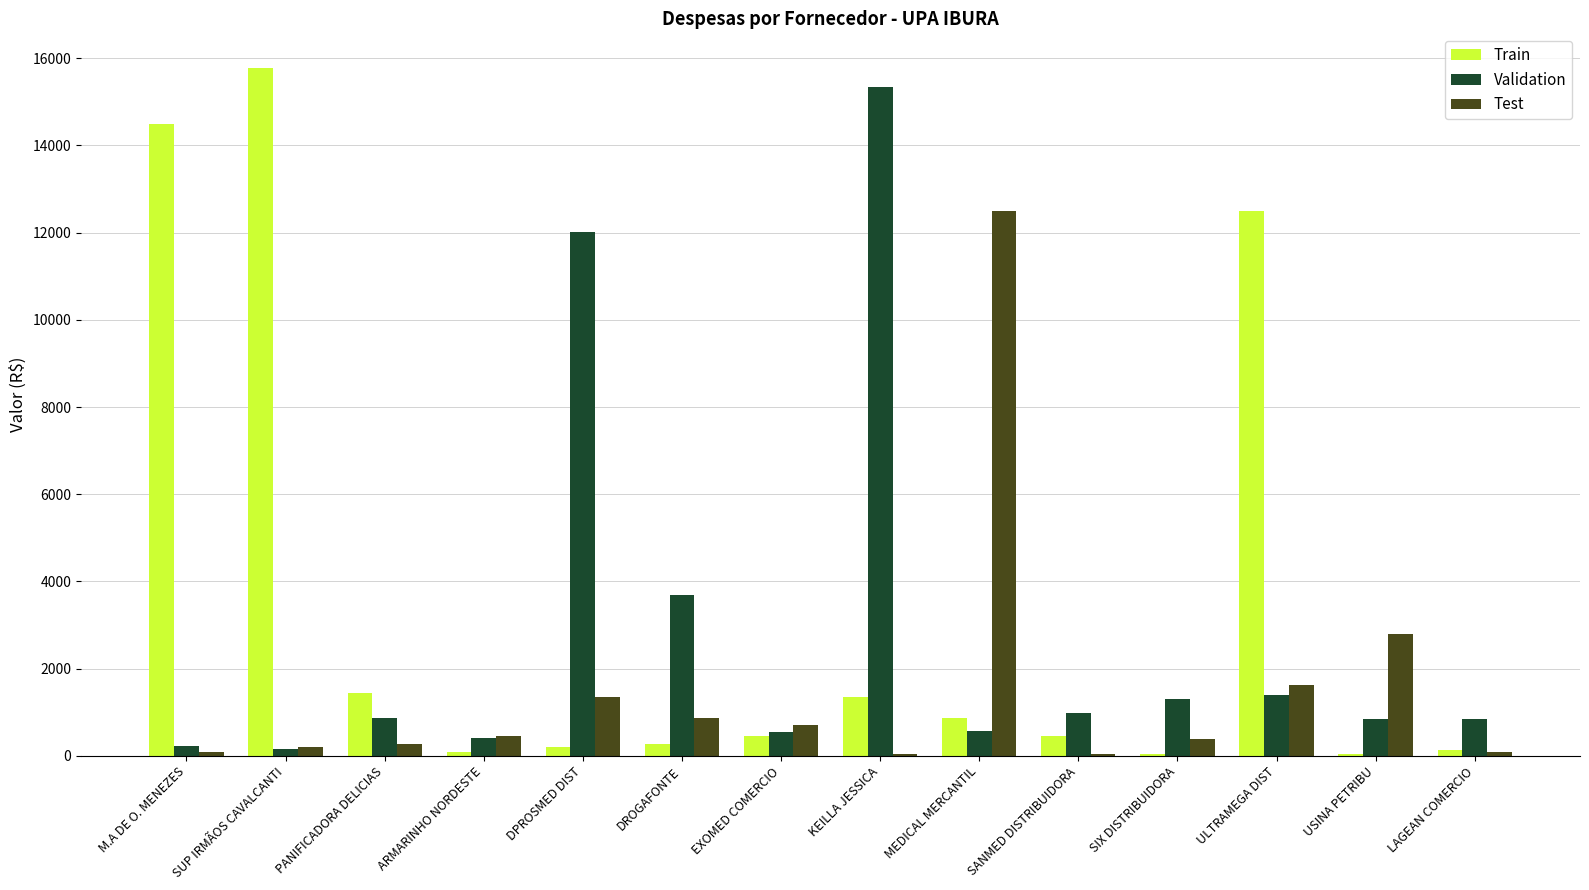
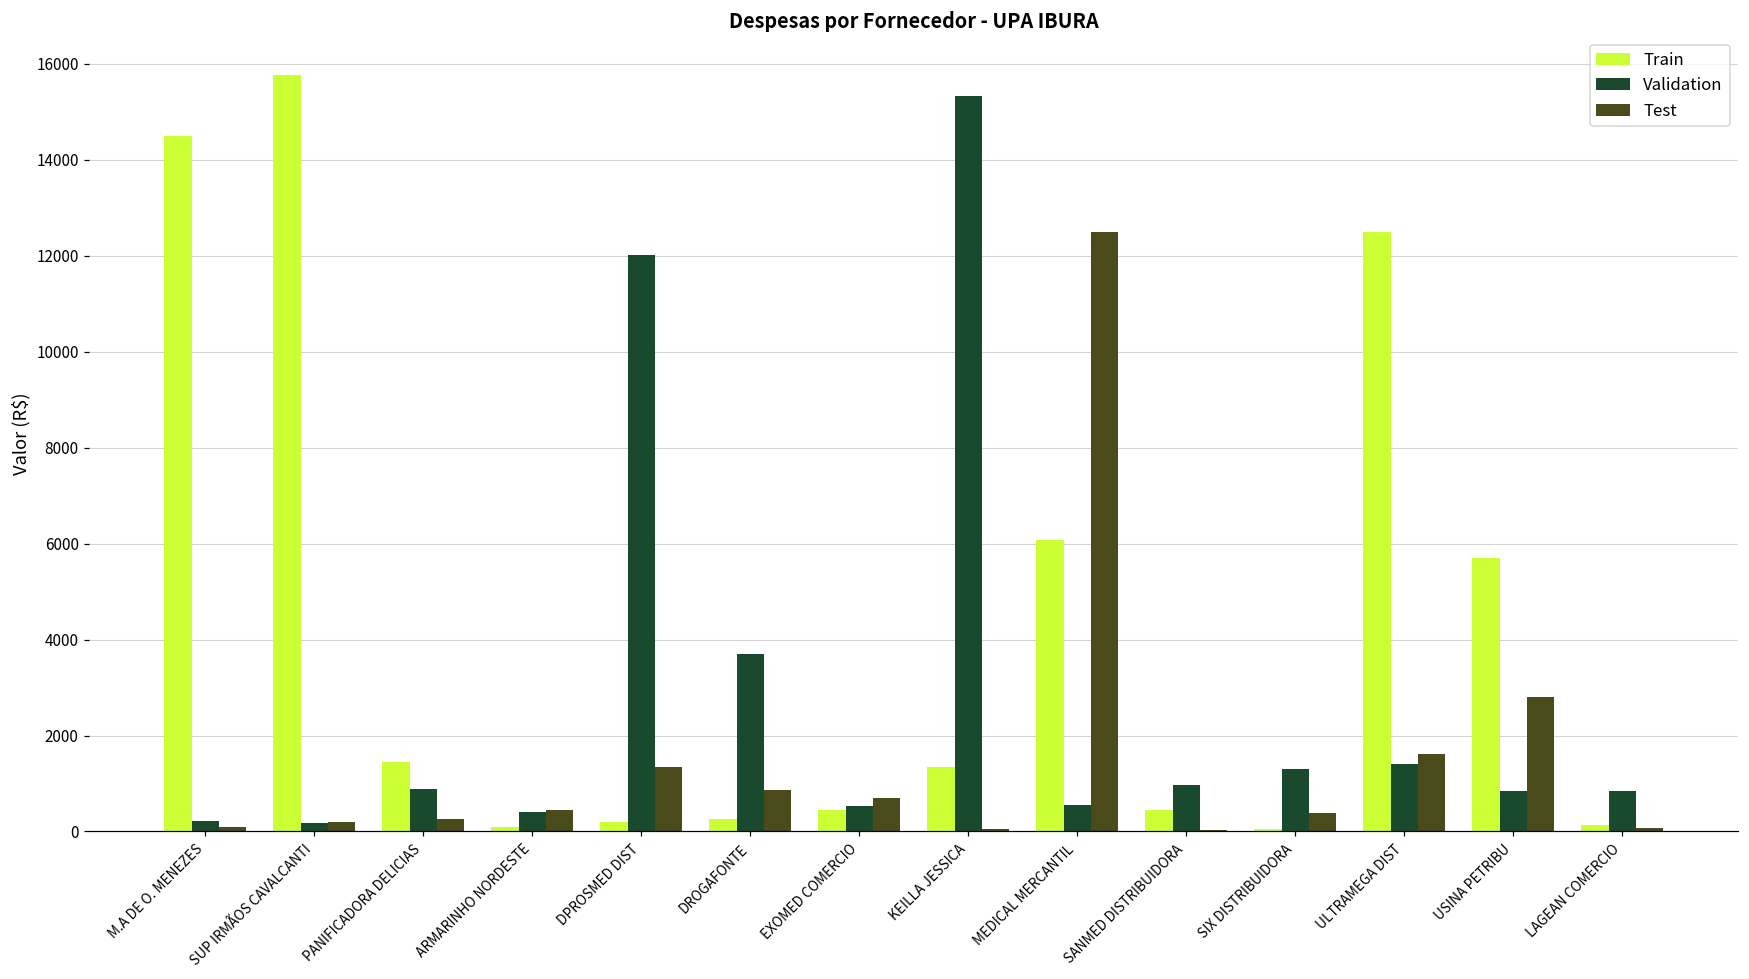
  {
    "Train": {
      "M.A DE O. MENEZES": 14500,
      "SUP IRMÃOS CAVALCANTI": 15800,
      "PANIFICADORA DELICIAS": 1500,
      "ARMARINHO NORDESTE": 100,
      "DPROSMED DIST": 200,
      "DROGAFONTE": 300,
      "EXOMED COMERCIO": 400,
      "KEILLA JESSICA": 1400,
-     "MEDICAL MERCANTIL": 900,
+     "MEDICAL MERCANTIL": 6100,
      "SANMED DISTRIBUIDORA": 500,
      "ULTRAMEGA DIST": 12500,
-     "USINA PETRIBU": 0,
+     "USINA PETRIBU": 5700,
      "LAGEAN COMERCIO": 100
    }
  }
